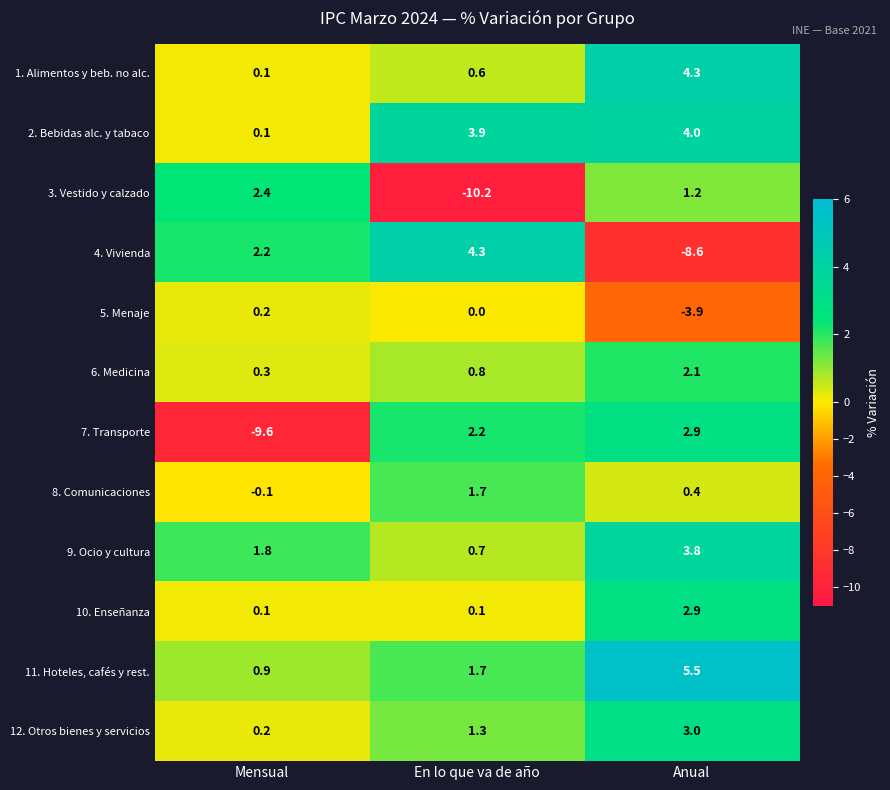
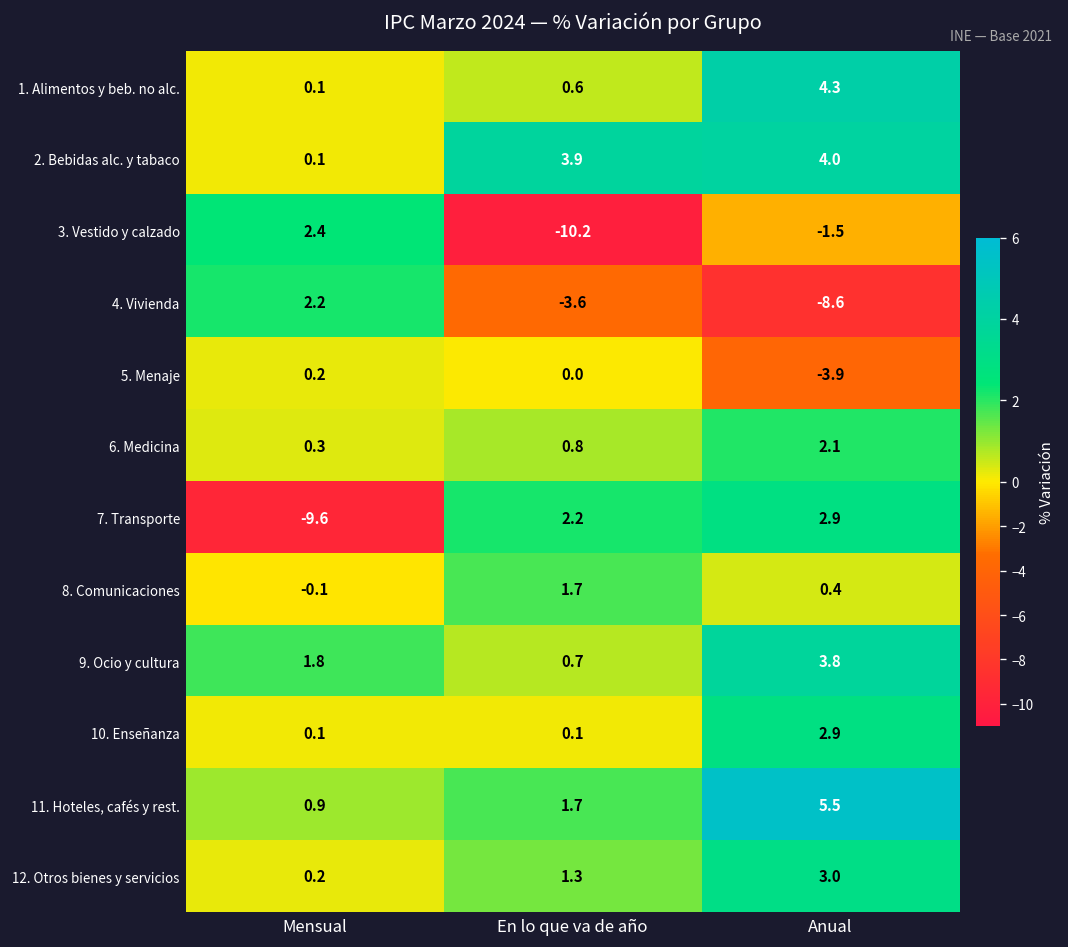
  {
    "1. Alimentos y beb. no alc.": {
      "Mensual": 0.1,
      "En lo que va de año": 0.6,
      "Anual": 4.3
    },
    "2. Bebidas alc. y tabaco": {
      "Mensual": 0.1,
      "En lo que va de año": 3.9,
      "Anual": 4.0
    },
    "3. Vestido y calzado": {
      "Mensual": 2.4,
      "En lo que va de año": -10.2,
-     "Anual": 1.2
+     "Anual": -1.5
    },
    "4. Vivienda": {
      "Mensual": 2.2,
-     "En lo que va de año": 4.3,
+     "En lo que va de año": -3.6,
      "Anual": -8.6
    },
    "5. Menaje": {
      "Mensual": 0.2,
      "En lo que va de año": 0.0,
      "Anual": -3.9
    },
    "6. Medicina": {
      "Mensual": 0.3,
      "En lo que va de año": 0.8,
      "Anual": 2.1
    },
    "7. Transporte": {
      "Mensual": -9.6,
      "En lo que va de año": 2.2,
      "Anual": 2.9
    },
    "8. Comunicaciones": {
      "Mensual": -0.1,
      "En lo que va de año": 1.7,
      "Anual": 0.4
    },
    "9. Ocio y cultura": {
      "Mensual": 1.8,
      "En lo que va de año": 0.7,
      "Anual": 3.8
    },
    "10. Enseñanza": {
      "Mensual": 0.1,
      "En lo que va de año": 0.1,
      "Anual": 2.9
    },
    "11. Hoteles, cafés y rest.": {
      "Mensual": 0.9,
      "En lo que va de año": 1.7,
      "Anual": 5.5
    },
    "12. Otros bienes y servicios": {
      "Mensual": 0.2,
      "En lo que va de año": 1.3,
      "Anual": 3.0
    }
  }
